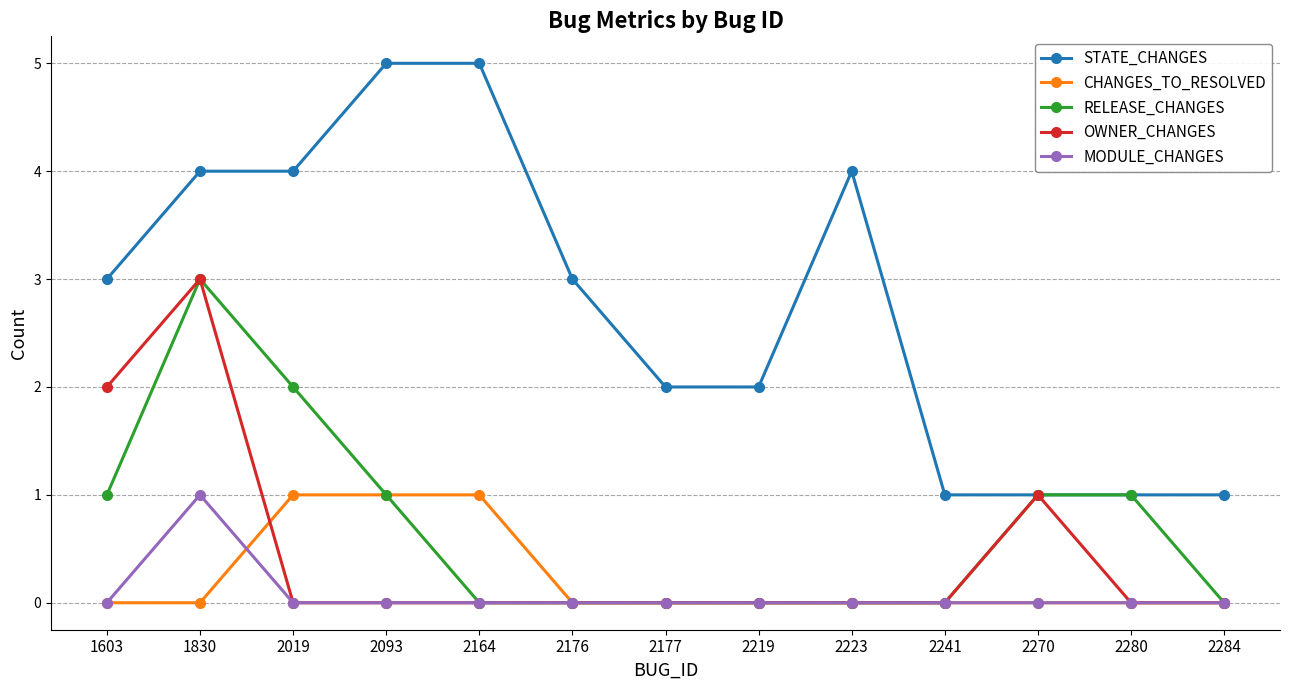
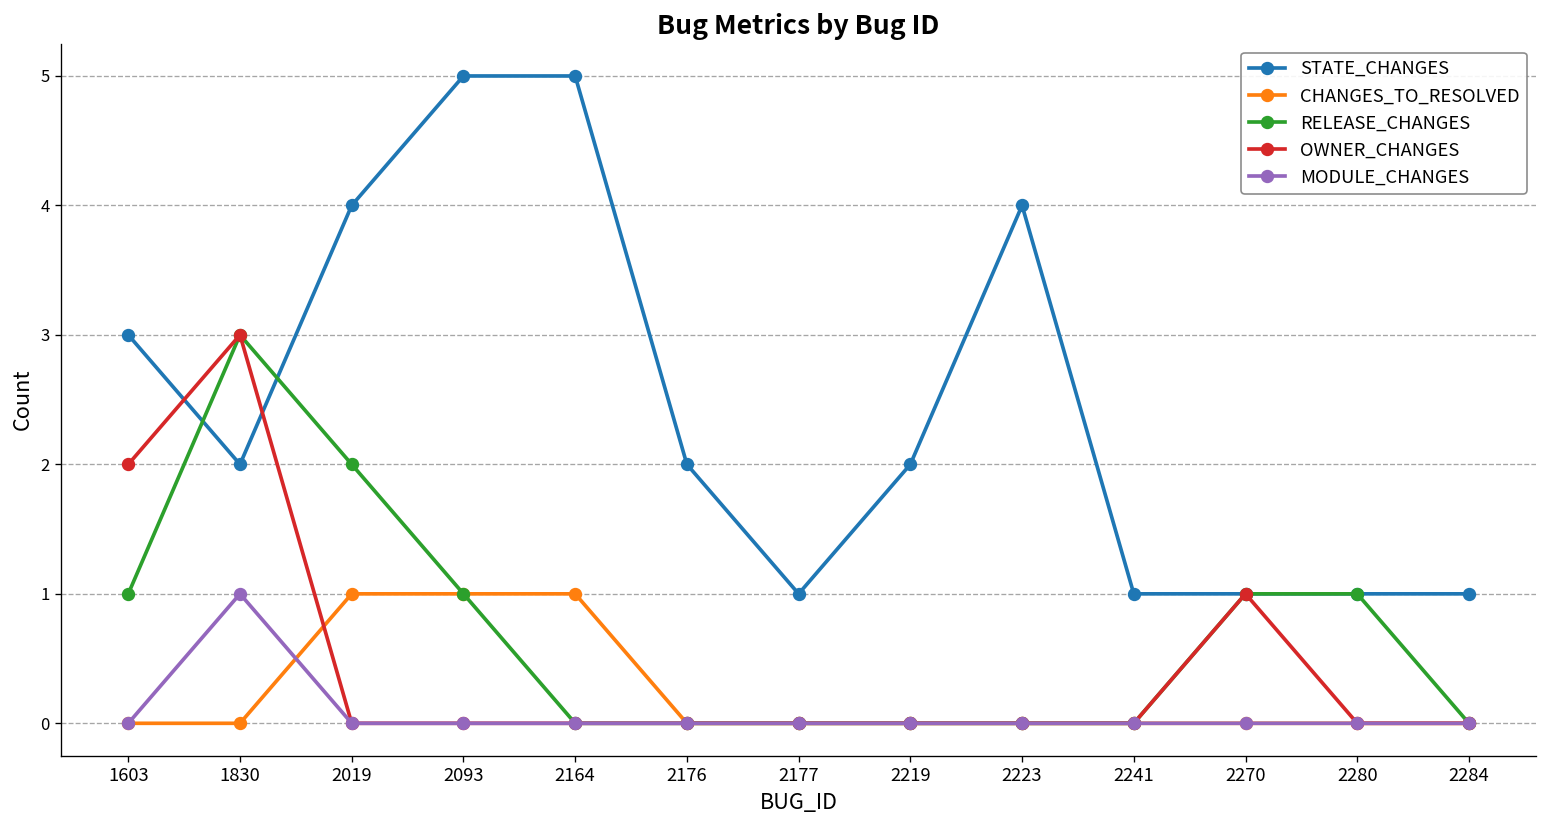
  {
    "STATE_CHANGES": {
      "1603": 3,
-     "1830": 4,
+     "1830": 2,
      "2019": 4,
      "2093": 5,
      "2164": 5,
-     "2176": 3,
-     "2177": 2,
+     "2176": 2,
+     "2177": 1,
      "2219": 2,
      "2223": 4,
      "2241": 1,
      "2284": 1
    },
    "CHANGES_TO_RESOLVED": {
      "1830": 0,
      "2019": 1,
      "2164": 1
    },
    "RELEASE_CHANGES": {
      "1603": 1,
      "2019": 2
    },
    "OWNER_CHANGES": {
      "1603": 2
    },
    "MODULE_CHANGES": {
      "1830": 1
    }
  }
